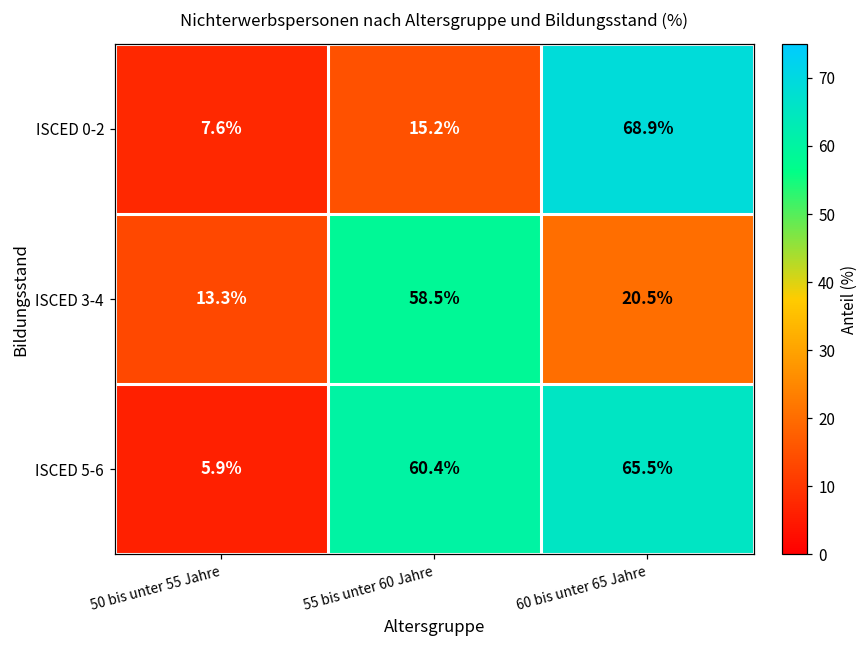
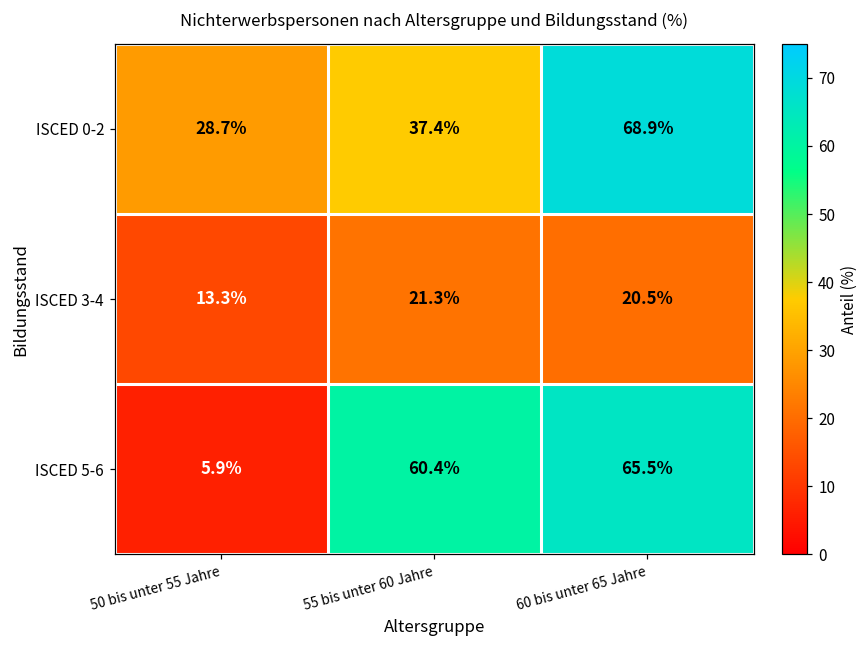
  {
    "ISCED 0-2": {
-     "50 bis unter 55 Jahre": "7.6%",
-     "55 bis unter 60 Jahre": "15.2%",
+     "50 bis unter 55 Jahre": "28.7%",
+     "55 bis unter 60 Jahre": "37.4%",
      "60 bis unter 65 Jahre": "68.9%"
    },
    "ISCED 3-4": {
      "50 bis unter 55 Jahre": "13.3%",
-     "55 bis unter 60 Jahre": "58.5%",
+     "55 bis unter 60 Jahre": "21.3%",
      "60 bis unter 65 Jahre": "20.5%"
    },
    "ISCED 5-6": {
      "50 bis unter 55 Jahre": "5.9%",
      "55 bis unter 60 Jahre": "60.4%",
      "60 bis unter 65 Jahre": "65.5%"
    }
  }
